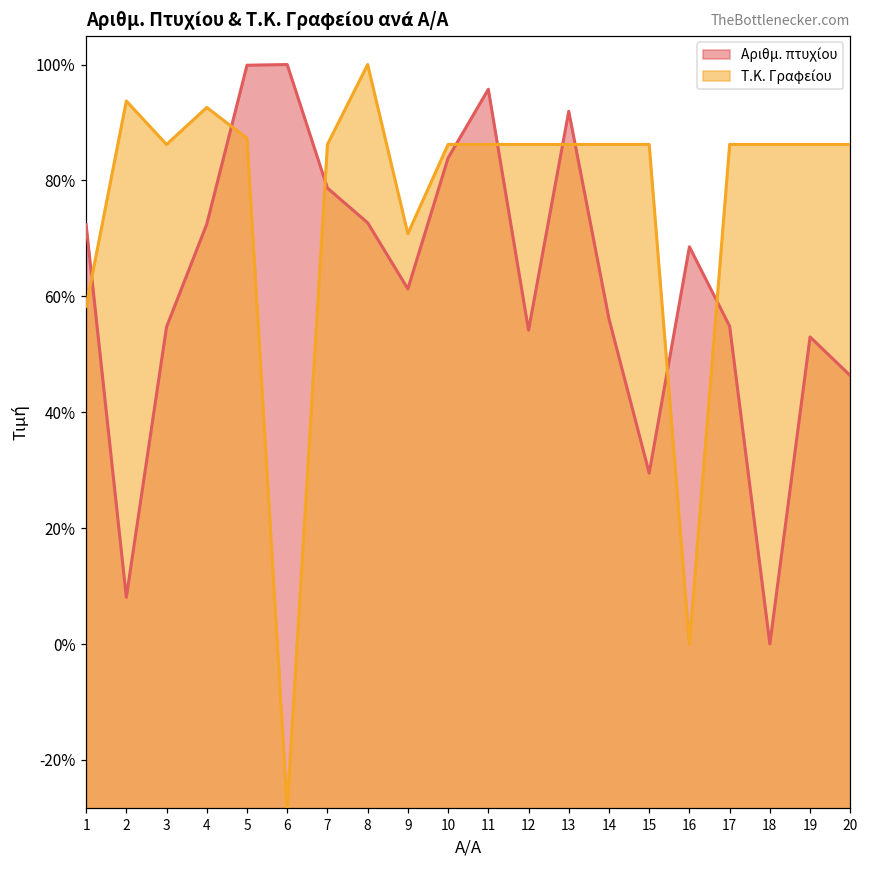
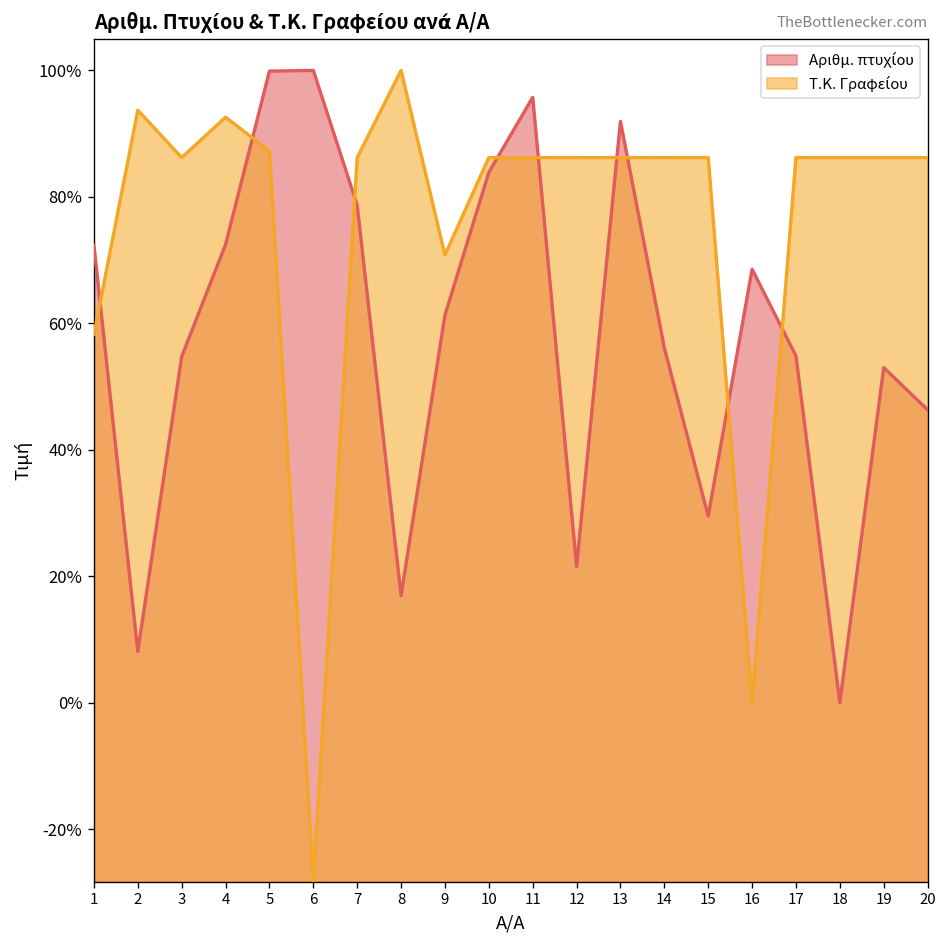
  {
    "Αριθμ. πτυχίου": {
      "1": "72%",
      "2": "8%",
      "3": "55%",
      "4": "72%",
      "5": "100%",
      "6": "100%",
      "7": "79%",
-     "8": "73%",
+     "8": "17%",
      "9": "61%",
      "10": "84%",
      "11": "96%",
-     "12": "54%",
+     "12": "22%",
      "13": "92%",
      "14": "56%",
      "15": "29%",
      "16": "69%",
      "17": "55%",
      "18": "0%",
      "19": "53%",
      "20": "46%"
    },
    "Τ.Κ. Γραφείου": {
      "1": "58%",
      "2": "94%",
      "3": "86%",
      "4": "93%",
      "5": "87%",
      "6": "-28%",
      "7": "86%",
      "8": "100%",
      "9": "71%",
      "10": "86%",
      "11": "86%",
      "12": "86%",
      "13": "86%",
      "14": "86%",
      "15": "86%",
      "16": "0%",
      "17": "86%",
      "18": "86%",
      "19": "86%",
      "20": "86%"
    }
  }
